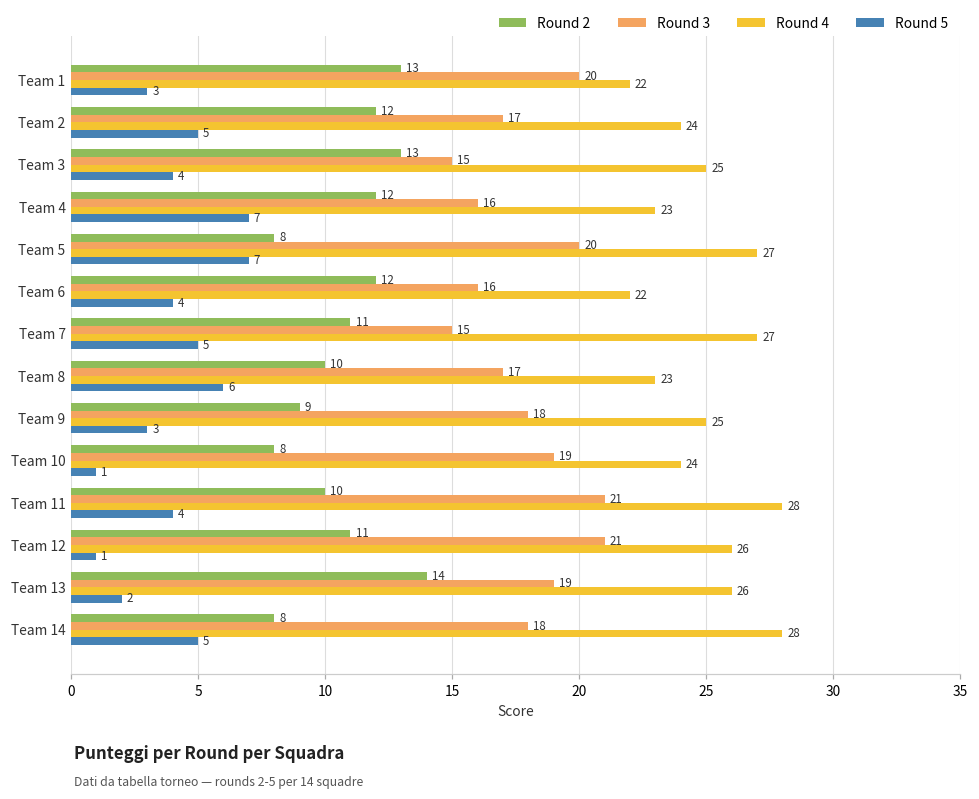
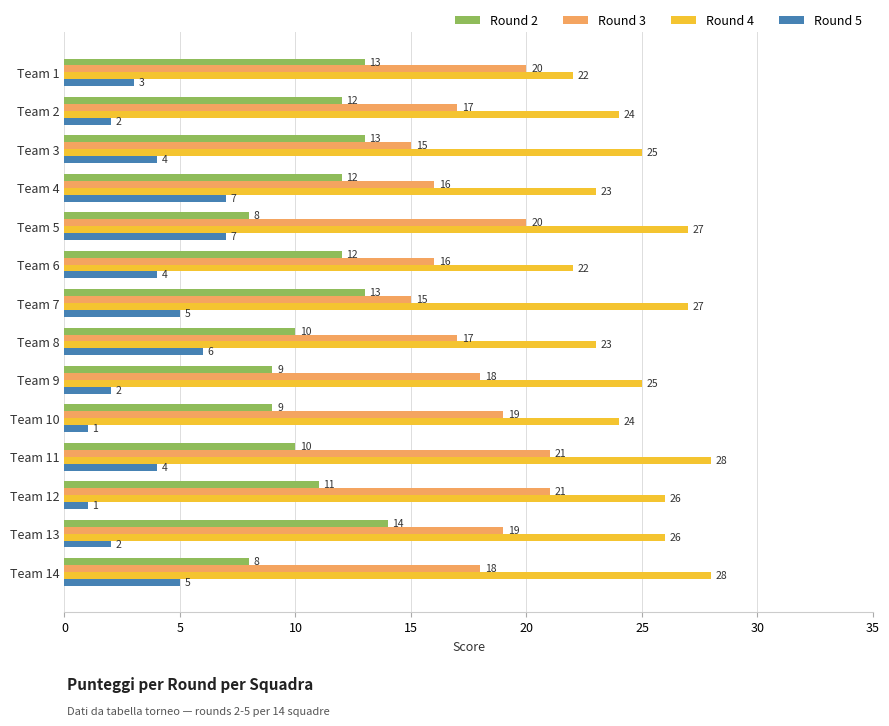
  {
    "Round 2": {
      "Team 1": 13,
      "Team 2": 12,
      "Team 3": 13,
      "Team 4": 12,
      "Team 5": 8,
      "Team 6": 12,
-     "Team 7": 11,
+     "Team 7": 13,
      "Team 8": 10,
      "Team 9": 9,
-     "Team 10": 8,
+     "Team 10": 9,
      "Team 11": 10,
      "Team 12": 11,
      "Team 13": 14,
      "Team 14": 8
    },
    "Round 5": {
      "Team 1": 3,
-     "Team 2": 5,
+     "Team 2": 2,
      "Team 3": 4,
      "Team 4": 7,
      "Team 5": 7,
      "Team 6": 4,
      "Team 7": 5,
      "Team 8": 6,
-     "Team 9": 3,
+     "Team 9": 2,
      "Team 10": 1,
      "Team 11": 4,
      "Team 12": 1,
      "Team 13": 2,
      "Team 14": 5
    }
  }
